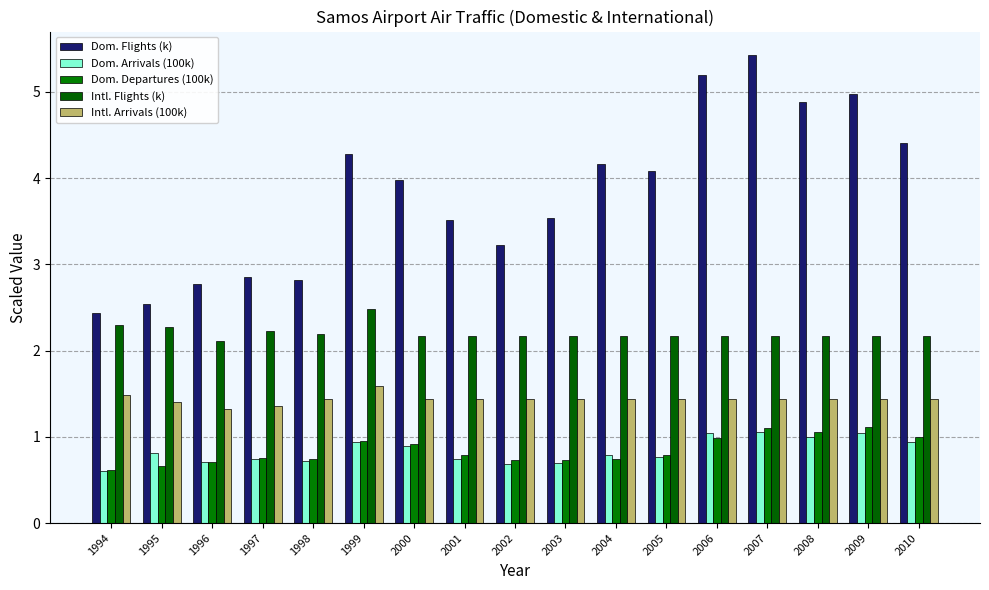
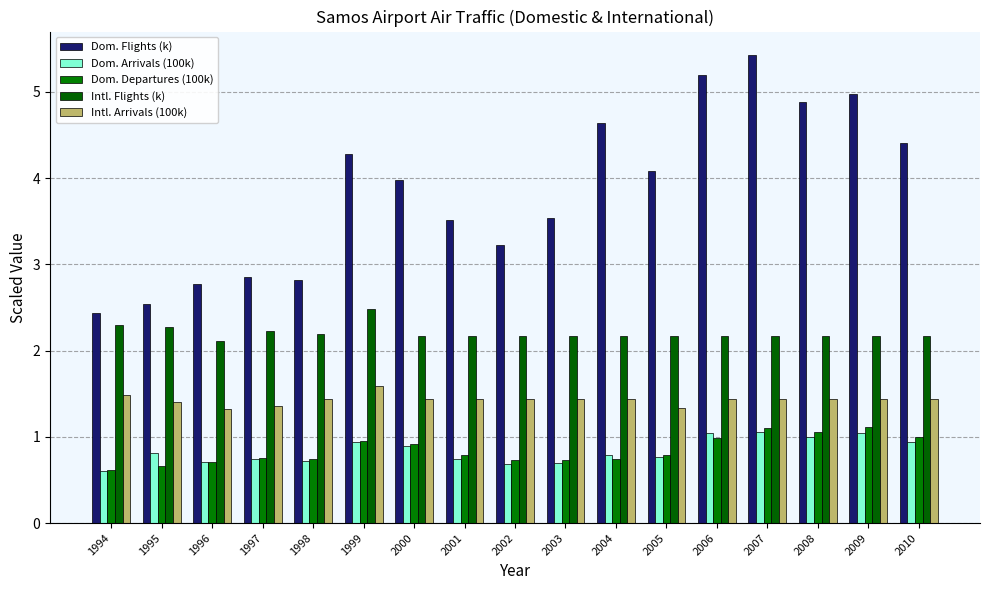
  {
    "Dom. Flights (k)": {
      "1994": 2.4,
      "1995": 2.5,
      "1996": 2.8,
      "1997": 2.9,
      "1998": 2.8,
      "1999": 4.3,
      "2000": 4.0,
      "2001": 3.5,
      "2002": 3.2,
      "2003": 3.5,
-     "2004": 4.2,
+     "2004": 4.6,
      "2005": 4.1,
      "2006": 5.2,
      "2007": 5.4,
      "2008": 4.9,
      "2009": 5.0,
      "2010": 4.4
    },
    "Dom. Arrivals (100k)": {
      "1994": 0.6,
      "1995": 0.8,
      "1996": 0.7,
      "1997": 0.7,
      "1998": 0.7,
      "1999": 0.9,
      "2000": 0.9,
      "2001": 0.7,
      "2002": 0.7,
      "2003": 0.7,
      "2004": 0.8,
      "2005": 0.8,
      "2006": 1.0,
      "2007": 1.1,
      "2008": 1.0,
      "2009": 1.0,
      "2010": 0.9
    },
    "Intl. Arrivals (100k)": {
      "1994": 1.5,
      "1995": 1.4,
      "1996": 1.3,
      "1997": 1.4,
      "1998": 1.4,
      "1999": 1.6,
      "2000": 1.4,
      "2001": 1.4,
      "2002": 1.4,
      "2003": 1.4,
      "2004": 1.4,
-     "2005": 1.4,
+     "2005": 1.3,
      "2006": 1.4,
      "2007": 1.4,
      "2008": 1.4,
      "2009": 1.4,
      "2010": 1.4
    }
  }
